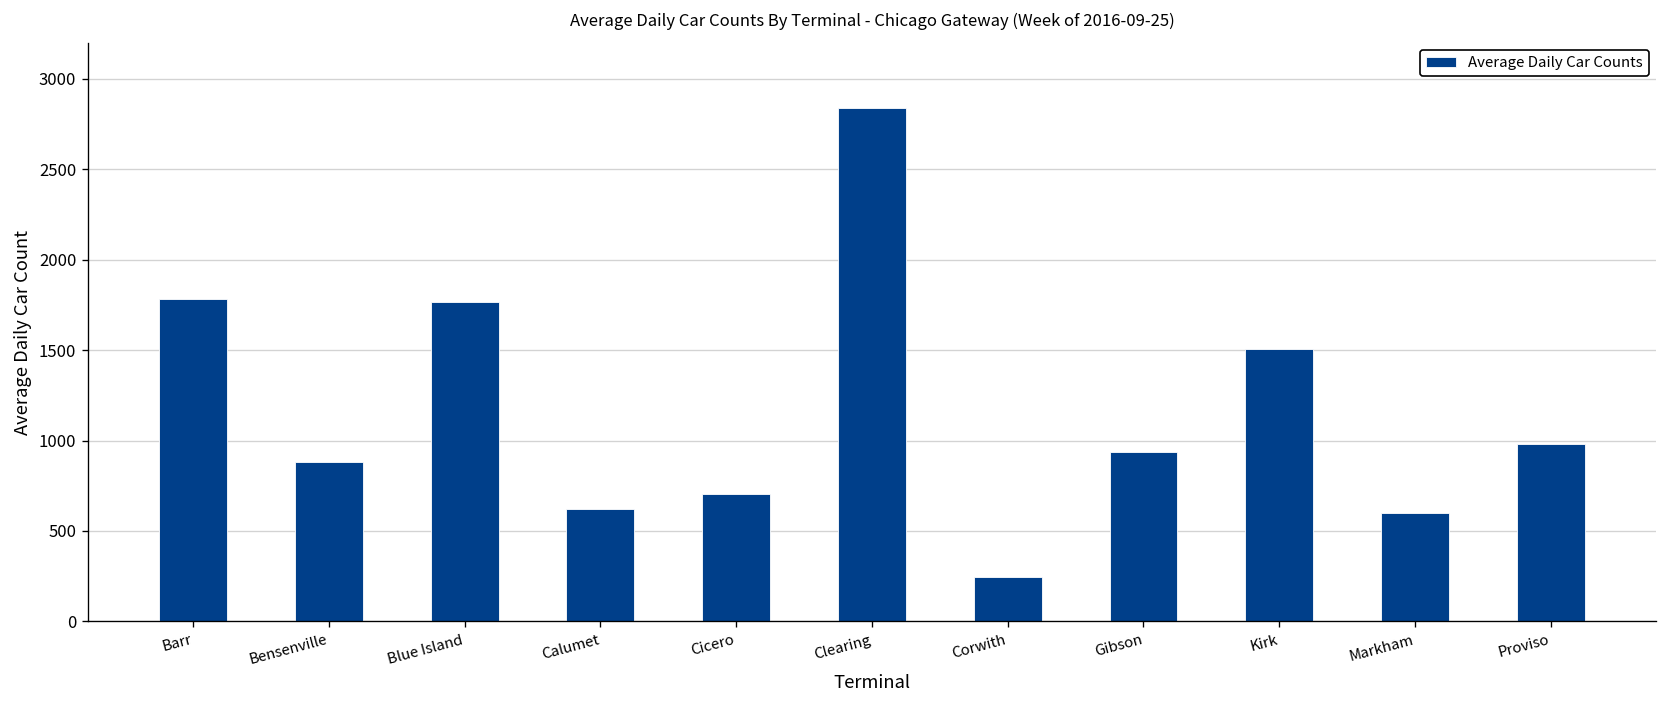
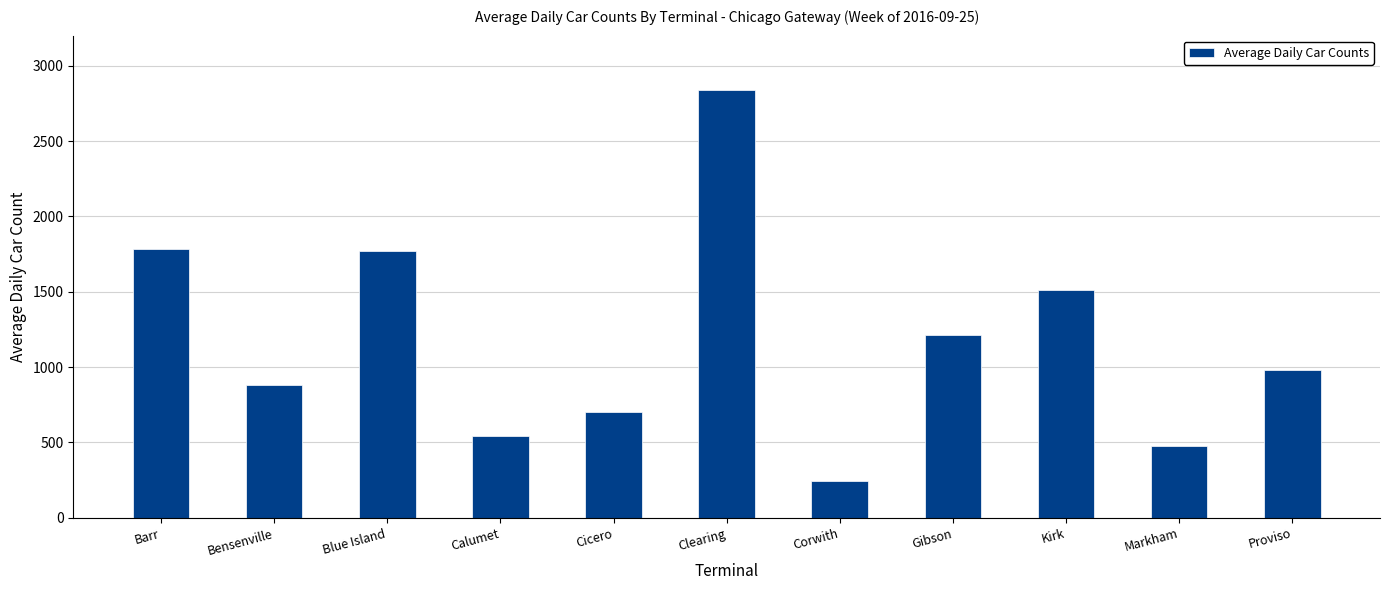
  {
    "Barr": 1780,
    "Bensenville": 880,
    "Blue Island": 1770,
-   "Calumet": 620,
+   "Calumet": 540,
    "Cicero": 710,
    "Clearing": 2840,
    "Corwith": 250,
-   "Gibson": 940,
+   "Gibson": 1210,
    "Kirk": 1510,
-   "Markham": 600,
+   "Markham": 480,
    "Proviso": 980
  }
